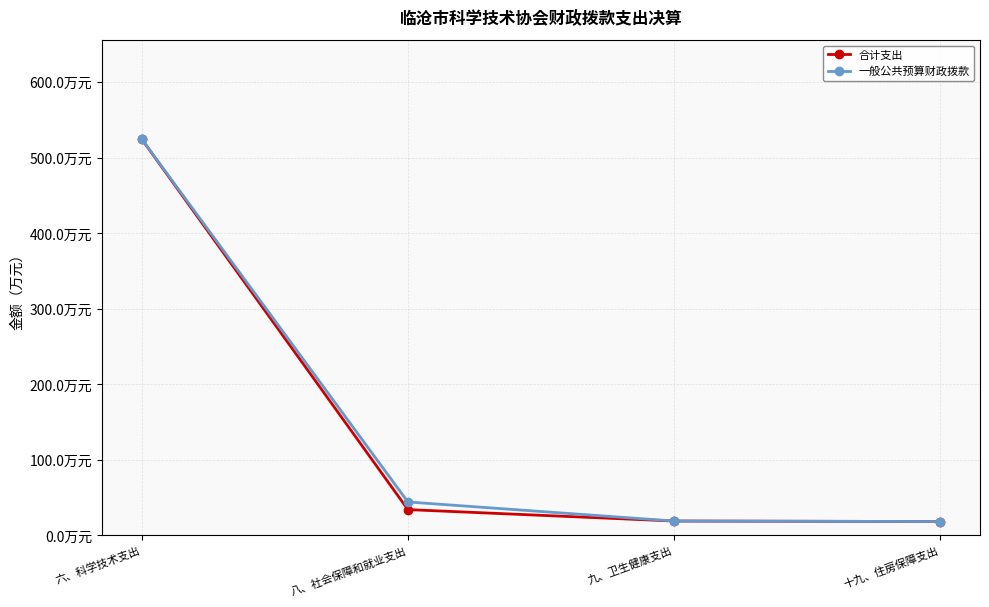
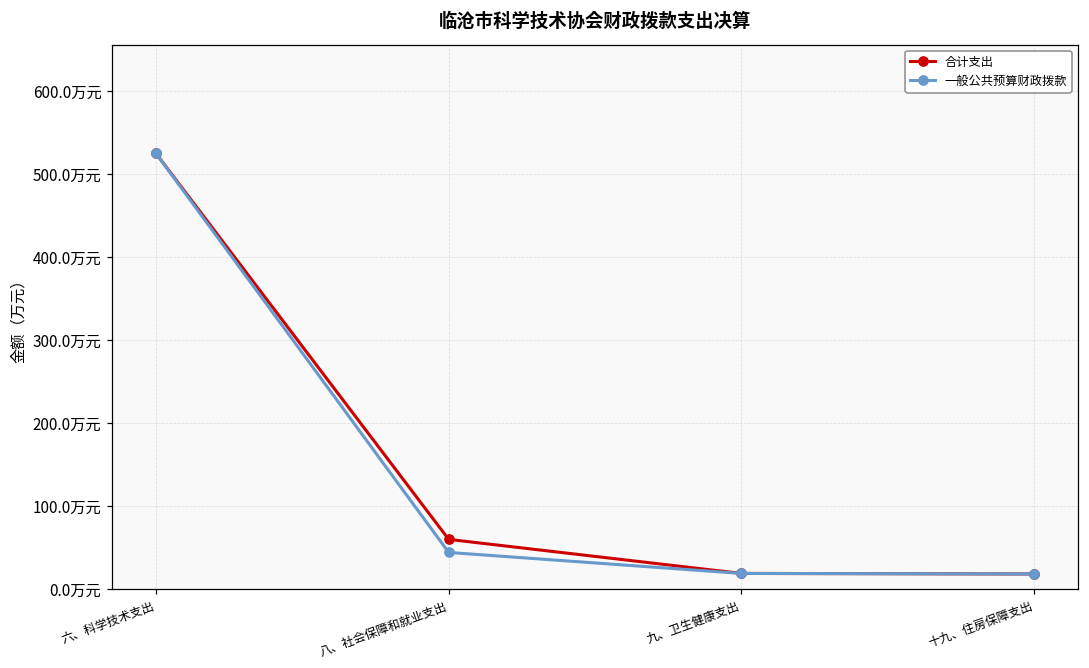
  {
    "合计支出": {
-     "八、社会保障和就业支出": "30万元"
+     "八、社会保障和就业支出": "60万元"
    },
    "一般公共预算财政拨款": {
      "八、社会保障和就业支出": "40万元"
    }
  }
